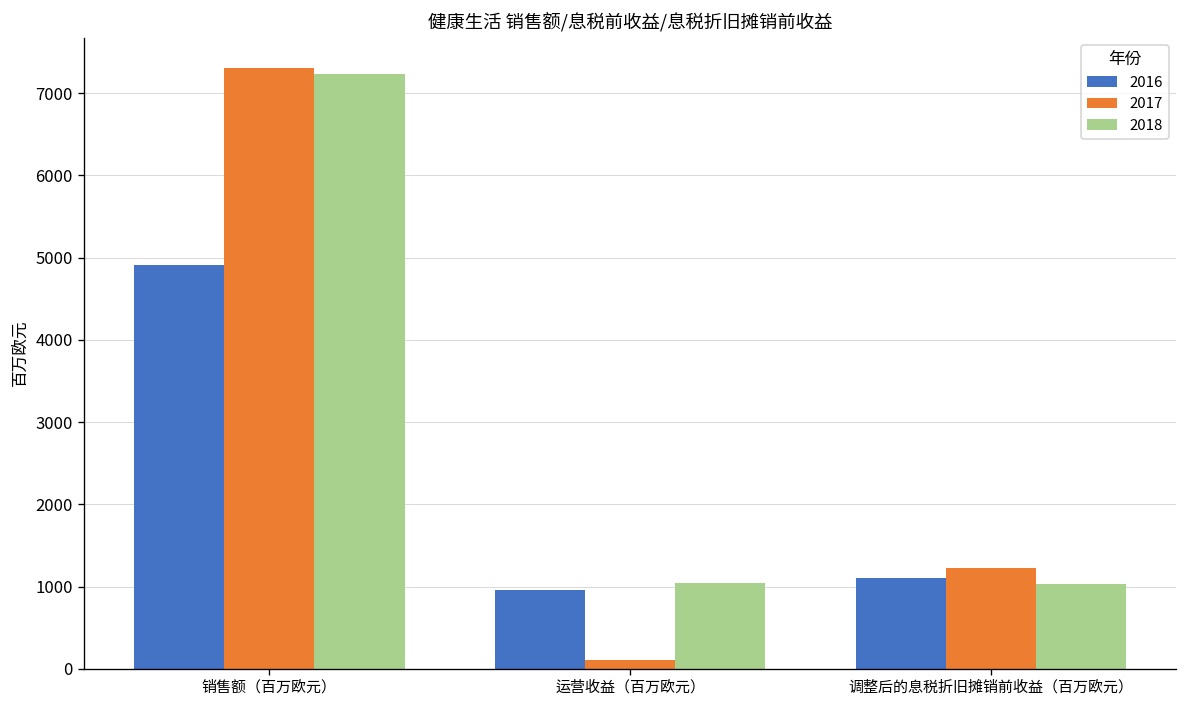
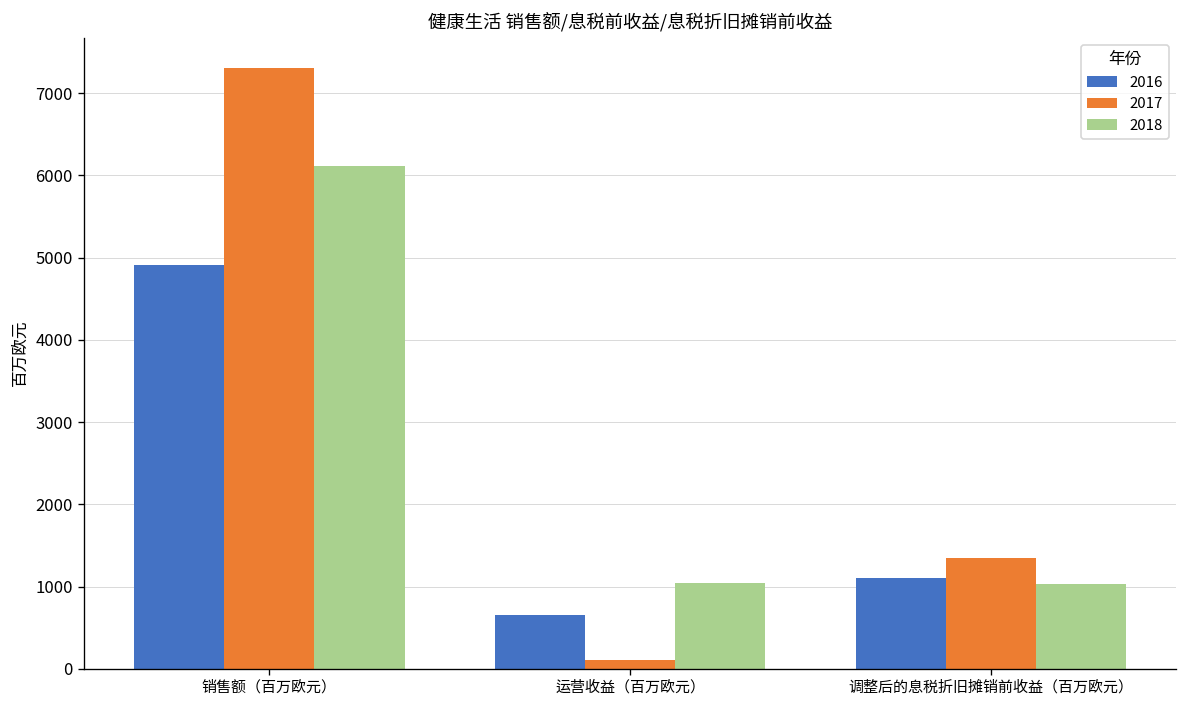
  {
    "2016": {
      "销售额（百万欧元）": 4900,
-     "运营收益（百万欧元）": 1000,
+     "运营收益（百万欧元）": 600,
      "调整后的息税折旧摊销前收益（百万欧元）": 1100
    },
    "2017": {
      "销售额（百万欧元）": 7300,
      "运营收益（百万欧元）": 100,
-     "调整后的息税折旧摊销前收益（百万欧元）": 1200
+     "调整后的息税折旧摊销前收益（百万欧元）": 1300
    },
    "2018": {
-     "销售额（百万欧元）": 7200,
+     "销售额（百万欧元）": 6100,
      "运营收益（百万欧元）": 1000,
      "调整后的息税折旧摊销前收益（百万欧元）": 1000
    }
  }
